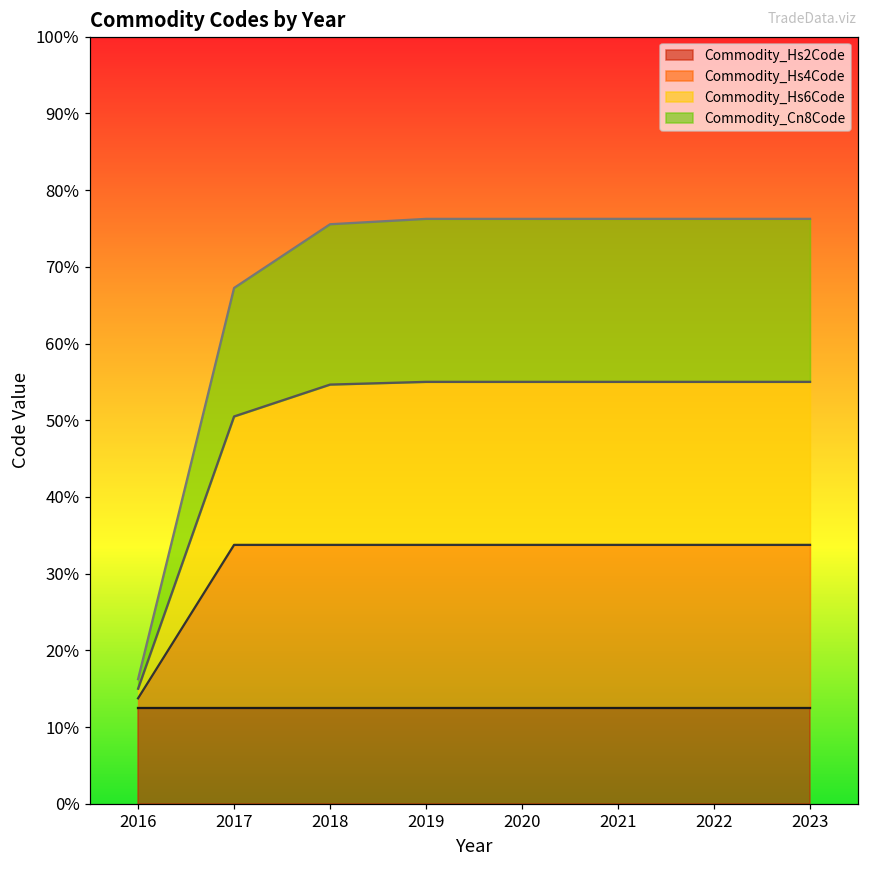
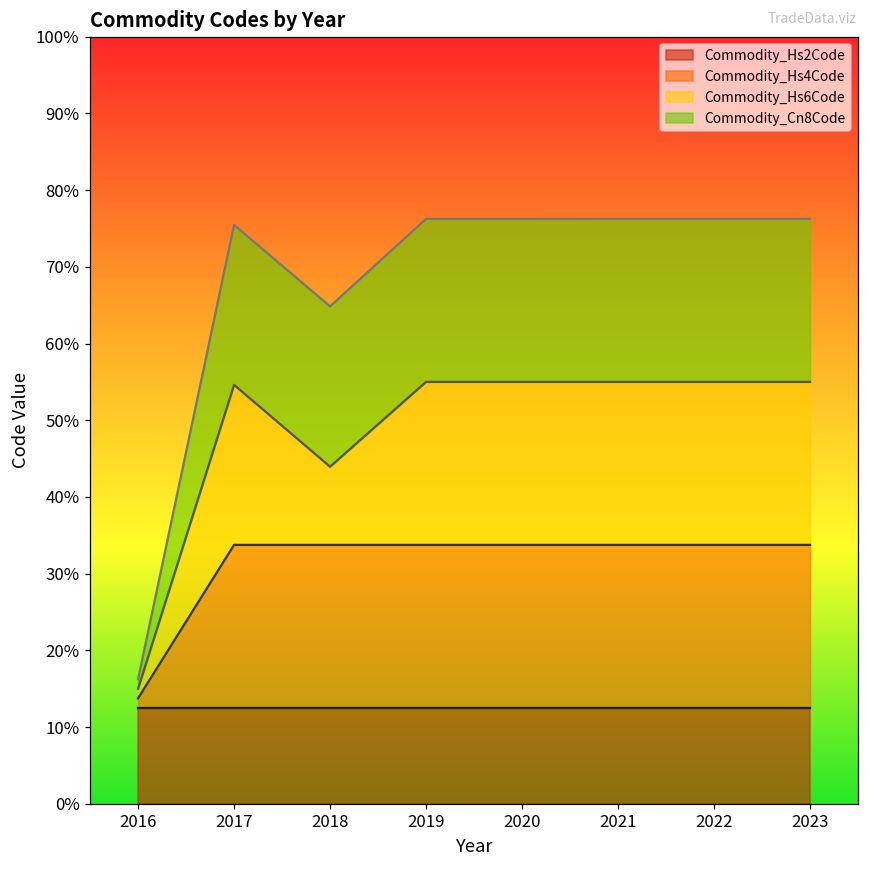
  {
    "Commodity_Hs2Code": {
      "2016": "13%",
      "2017": "13%",
      "2018": "13%",
      "2019": "13%",
      "2020": "13%",
      "2021": "13%",
      "2022": "13%",
      "2023": "13%"
    },
    "Commodity_Hs4Code": {
      "2016": "1%",
      "2017": "21%",
      "2018": "21%",
      "2019": "21%",
      "2020": "21%",
      "2021": "21%",
      "2022": "21%",
      "2023": "21%"
    },
    "Commodity_Hs6Code": {
      "2016": "1%",
-     "2017": "17%",
-     "2018": "21%",
+     "2017": "21%",
+     "2018": "10%",
      "2019": "21%",
      "2020": "21%",
      "2021": "21%",
      "2022": "21%",
      "2023": "21%"
    },
    "Commodity_Cn8Code": {
      "2016": "1%",
-     "2017": "17%",
+     "2017": "21%",
      "2018": "21%",
      "2019": "21%",
      "2020": "21%",
      "2021": "21%",
      "2022": "21%",
      "2023": "21%"
    }
  }
